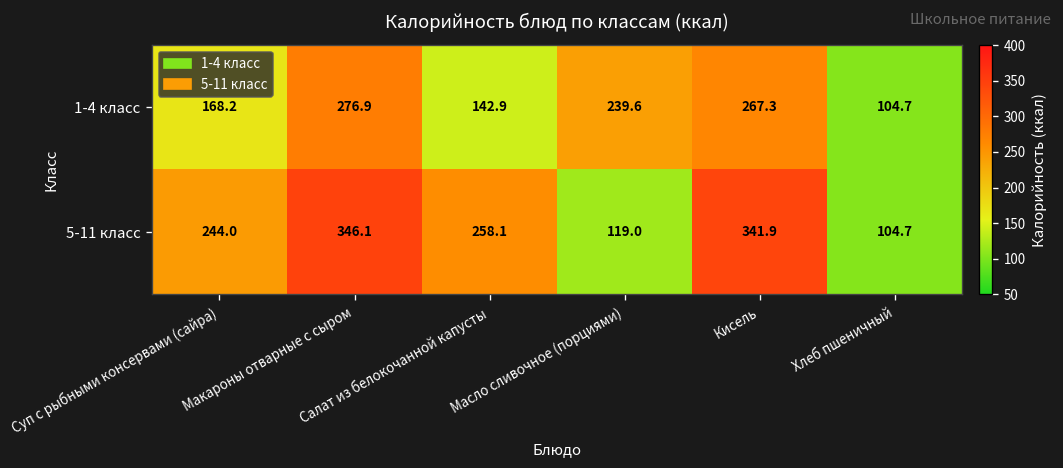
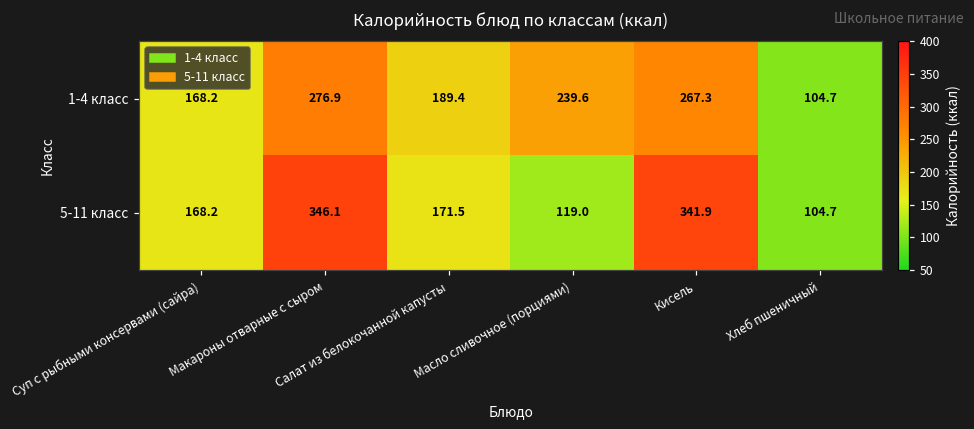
  {
    "1-4 класс": {
      "Суп с рыбными консервами (сайра)": 168.2,
      "Макароны отварные с сыром": 276.9,
-     "Салат из белокочанной капусты": 142.9,
+     "Салат из белокочанной капусты": 189.4,
      "Масло сливочное (порциями)": 239.6,
      "Кисель": 267.3,
      "Хлеб пшеничный": 104.7
    },
    "5-11 класс": {
-     "Суп с рыбными консервами (сайра)": 244.0,
+     "Суп с рыбными консервами (сайра)": 168.2,
      "Макароны отварные с сыром": 346.1,
-     "Салат из белокочанной капусты": 258.1,
+     "Салат из белокочанной капусты": 171.5,
      "Масло сливочное (порциями)": 119.0,
      "Кисель": 341.9,
      "Хлеб пшеничный": 104.7
    }
  }
